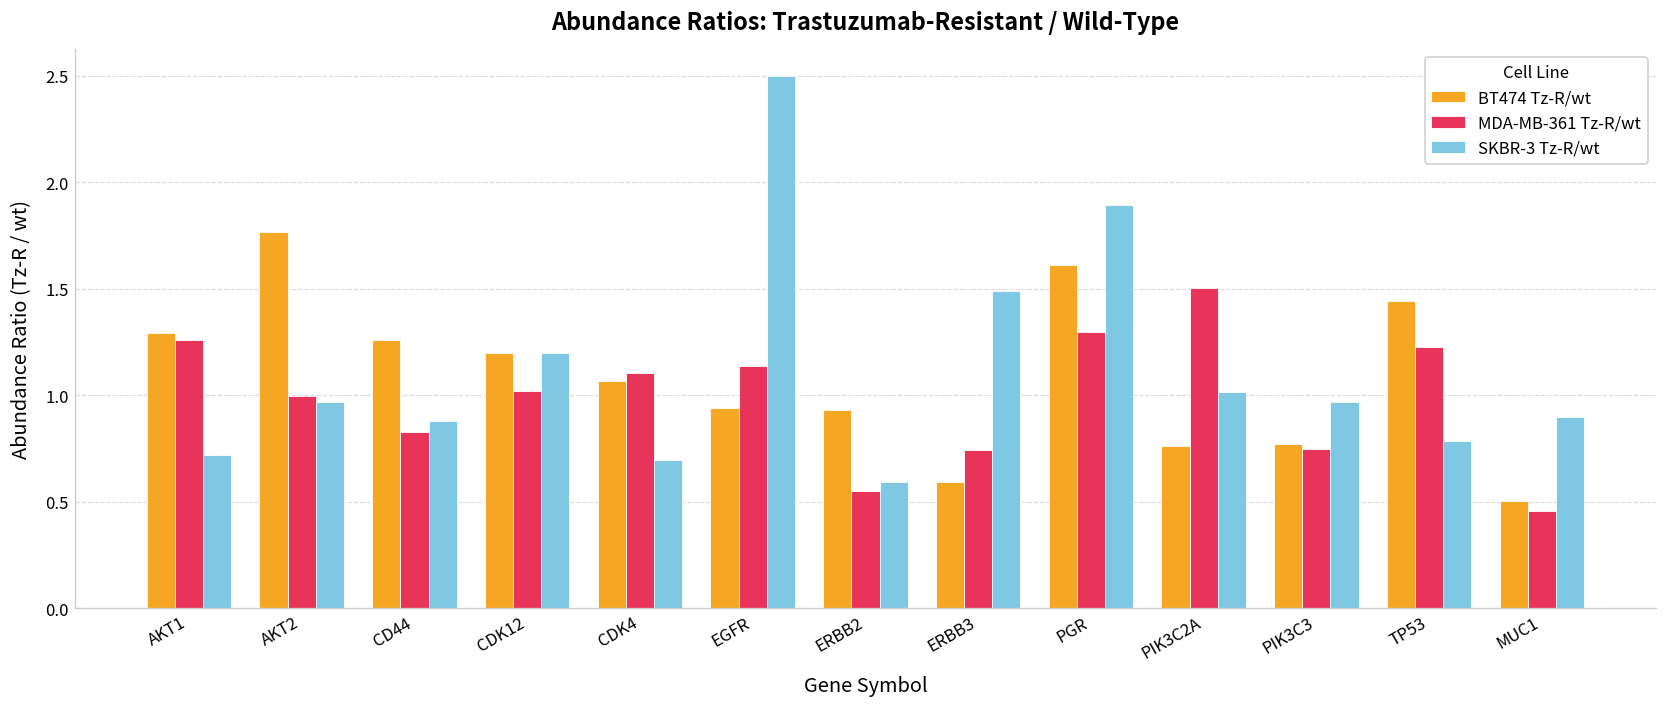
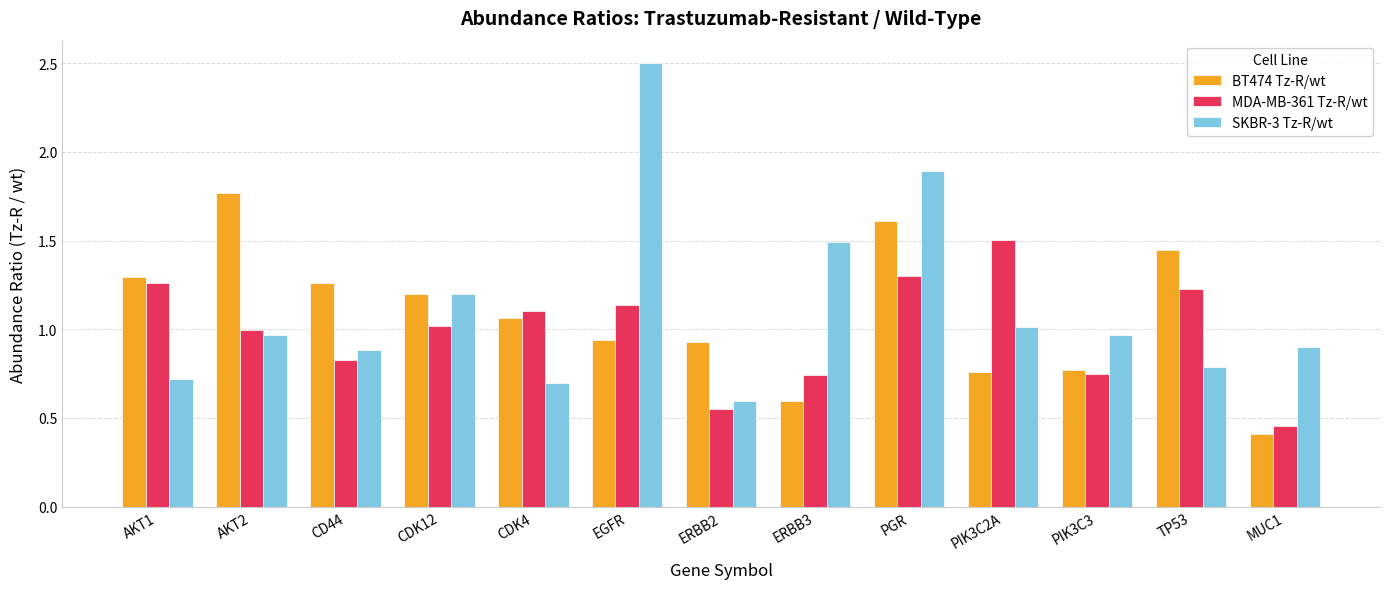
  {
    "BT474 Tz-R/wt": {
      "AKT1": 1.29,
      "AKT2": 1.77,
      "CD44": 1.26,
      "CDK12": 1.20,
      "CDK4": 1.07,
      "EGFR": 0.94,
      "ERBB2": 0.93,
      "ERBB3": 0.59,
      "PGR": 1.61,
      "PIK3C2A": 0.76,
      "PIK3C3": 0.77,
      "TP53": 1.45,
-     "MUC1": 0.50
+     "MUC1": 0.41
    },
    "MDA-MB-361 Tz-R/wt": {
      "AKT1": 1.26,
      "AKT2": 1.00,
      "CD44": 0.83,
      "CDK12": 1.02,
      "CDK4": 1.11,
      "EGFR": 1.14,
      "ERBB2": 0.55,
      "ERBB3": 0.74,
      "PGR": 1.30,
      "PIK3C2A": 1.50,
      "PIK3C3": 0.75,
      "TP53": 1.23,
      "MUC1": 0.46
    },
    "SKBR-3 Tz-R/wt": {
      "AKT1": 0.72,
      "AKT2": 0.97,
      "CD44": 0.88,
      "CDK12": 1.20,
      "CDK4": 0.70,
      "EGFR": 2.50,
      "ERBB2": 0.59,
      "ERBB3": 1.49,
      "PGR": 1.89,
      "PIK3C2A": 1.01,
      "PIK3C3": 0.97,
      "TP53": 0.79,
      "MUC1": 0.90
    }
  }
